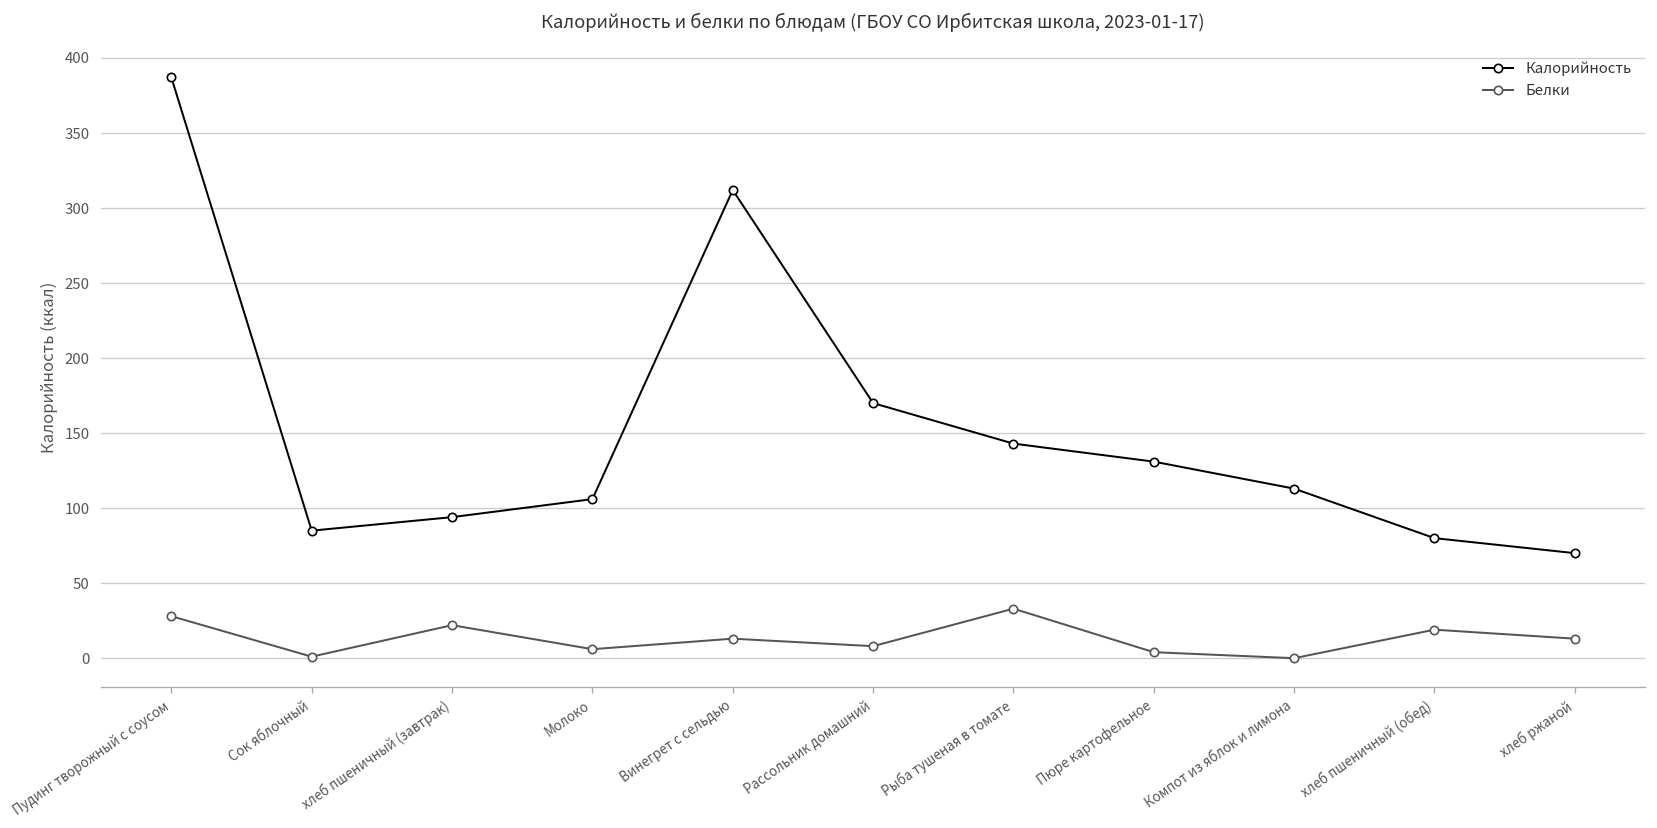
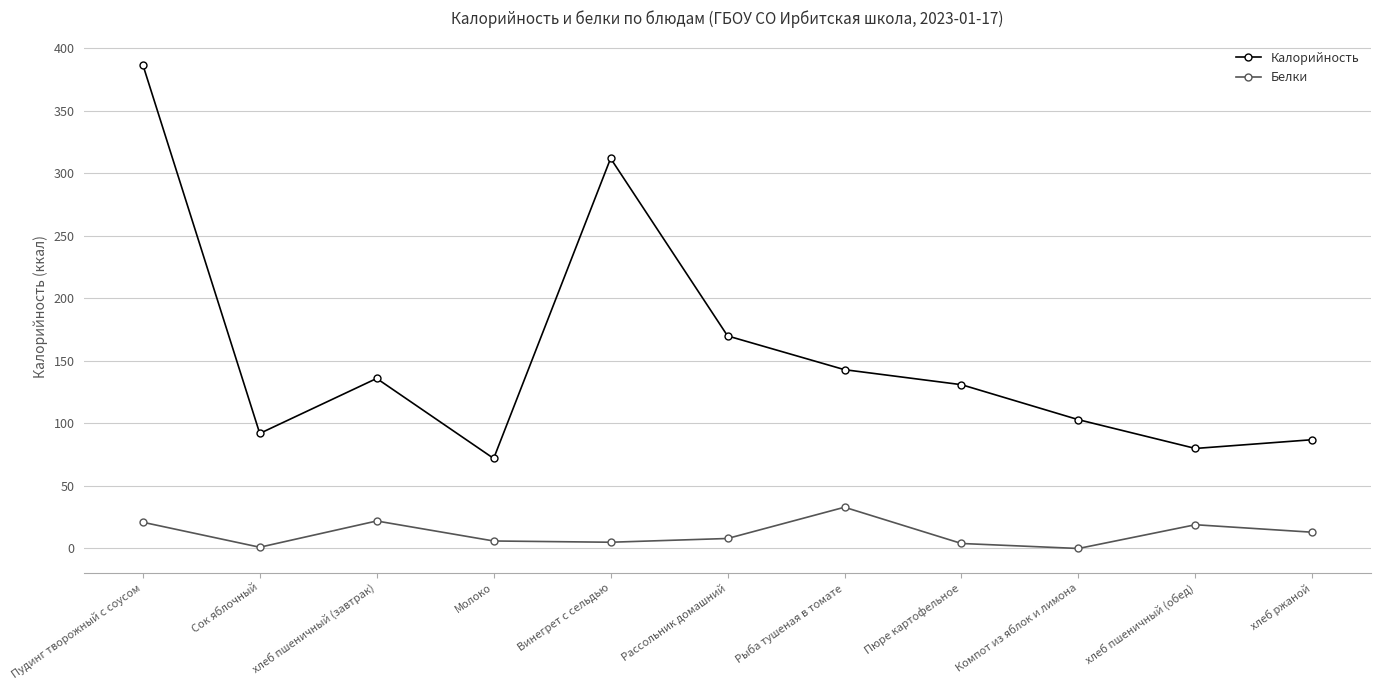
  {
    "Калорийность": {
      "Пудинг творожный с соусом": 387,
-     "Сок яблочный": 85,
-     "хлеб пшеничный (завтрак)": 94,
-     "Молоко": 106,
+     "Сок яблочный": 92,
+     "хлеб пшеничный (завтрак)": 136,
+     "Молоко": 72,
      "Винегрет с сельдью": 312,
      "Рассольник домашний": 170,
      "Рыба тушеная в томате": 143,
      "Пюре картофельное": 131,
-     "Компот из яблок и лимона": 113,
+     "Компот из яблок и лимона": 103,
      "хлеб пшеничный (обед)": 80,
-     "хлеб ржаной": 70
+     "хлеб ржаной": 87
    },
    "Белки": {
-     "Пудинг творожный с соусом": 28,
+     "Пудинг творожный с соусом": 21,
      "Сок яблочный": 1,
      "хлеб пшеничный (завтрак)": 22,
      "Молоко": 6,
-     "Винегрет с сельдью": 13,
+     "Винегрет с сельдью": 5,
      "Рассольник домашний": 8,
      "Рыба тушеная в томате": 33,
      "Пюре картофельное": 4,
      "Компот из яблок и лимона": 0,
      "хлеб пшеничный (обед)": 19,
      "хлеб ржаной": 13
    }
  }
